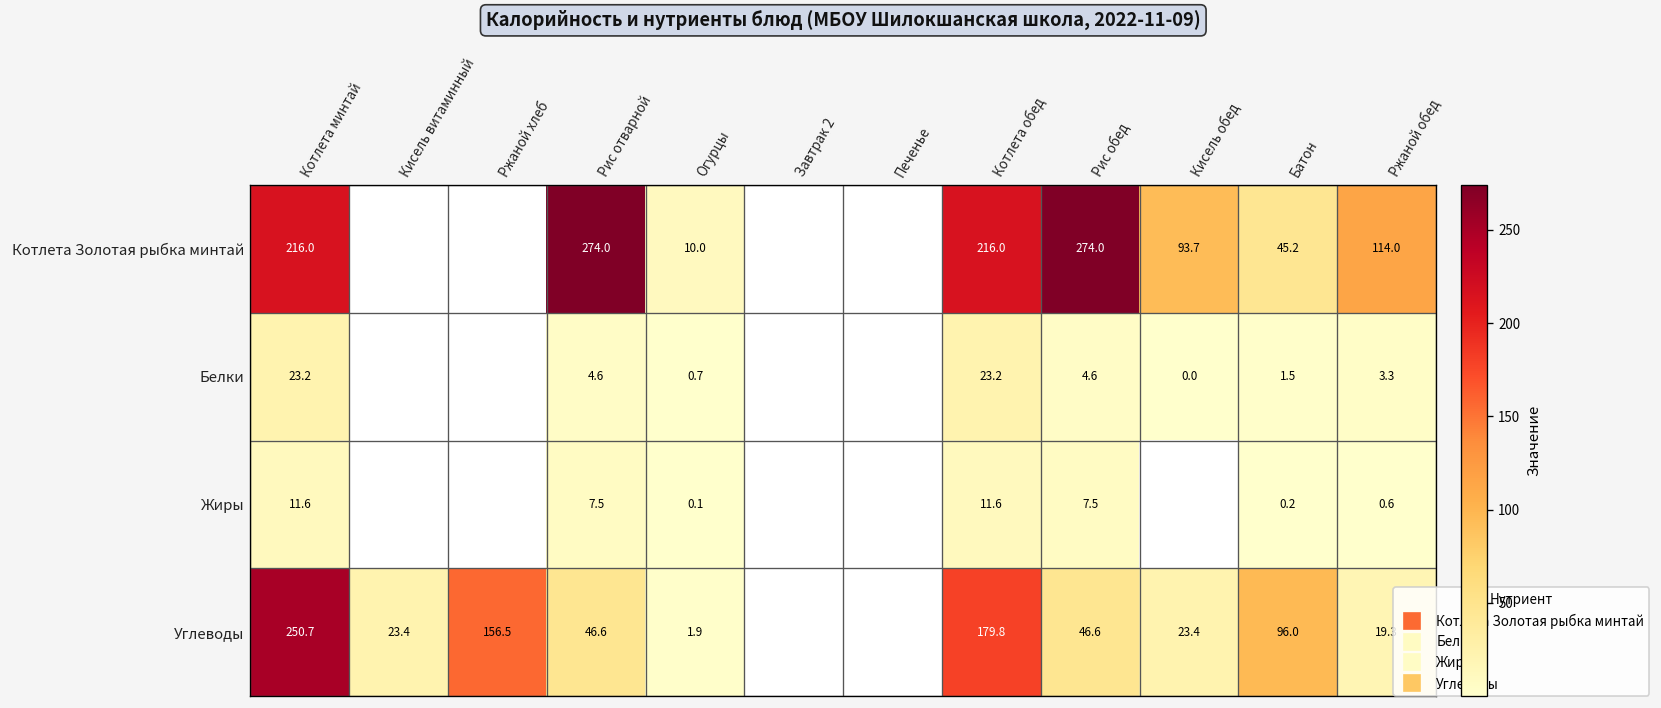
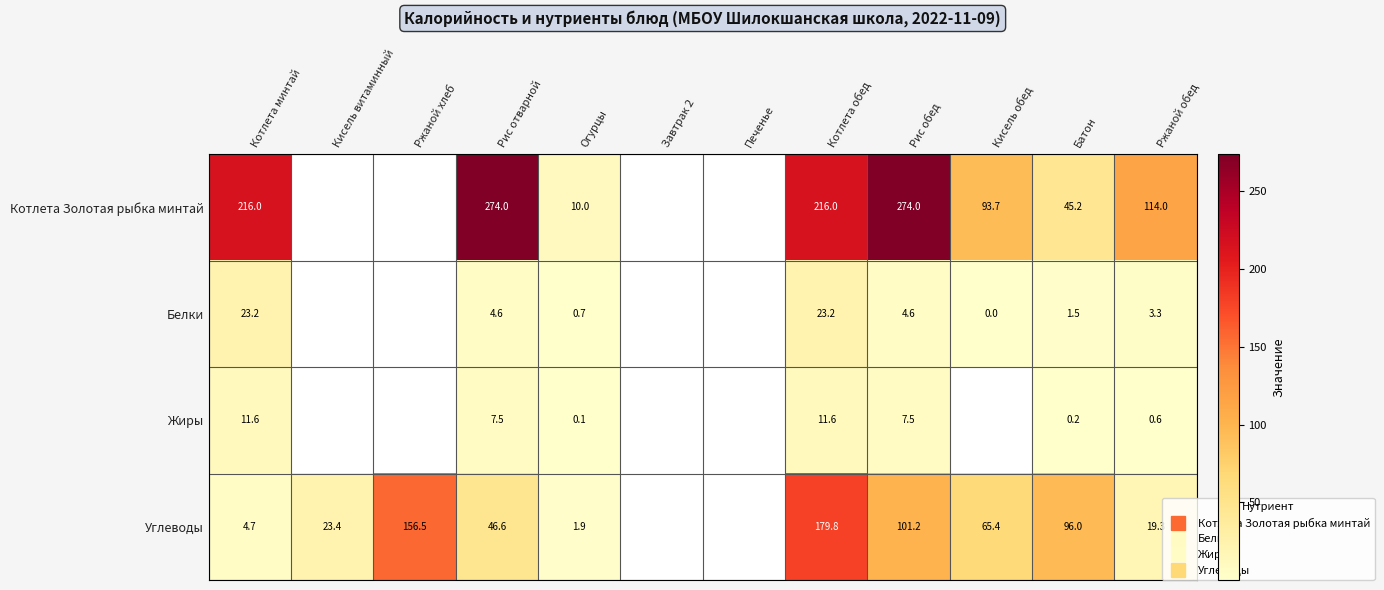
  {
    "Котлета Золотая рыбка минтай": {
      "Котлета минтай": 216.0,
      "Рис отварной": 274.0,
      "Огурцы": 10.0,
      "Котлета обед": 216.0,
      "Рис обед": 274.0,
      "Кисель обед": 93.7,
      "Батон": 45.2,
      "Ржаной обед": 114.0
    },
    "Белки": {
      "Котлета минтай": 23.2,
      "Рис отварной": 4.6,
      "Огурцы": 0.7,
      "Котлета обед": 23.2,
      "Рис обед": 4.6,
      "Кисель обед": 0.0,
      "Батон": 1.5,
      "Ржаной обед": 3.3
    },
    "Жиры": {
      "Котлета минтай": 11.6,
      "Рис отварной": 7.5,
      "Огурцы": 0.1,
      "Котлета обед": 11.6,
      "Рис обед": 7.5,
      "Батон": 0.2,
      "Ржаной обед": 0.6
    },
    "Углеводы": {
-     "Котлета минтай": 250.7,
+     "Котлета минтай": 4.7,
      "Кисель витаминный": 23.4,
      "Ржаной хлеб": 156.5,
      "Рис отварной": 46.6,
      "Огурцы": 1.9,
      "Котлета обед": 179.8,
-     "Рис обед": 46.6,
-     "Кисель обед": 23.4,
+     "Рис обед": 101.2,
+     "Кисель обед": 65.4,
      "Батон": 96.0
    }
  }
